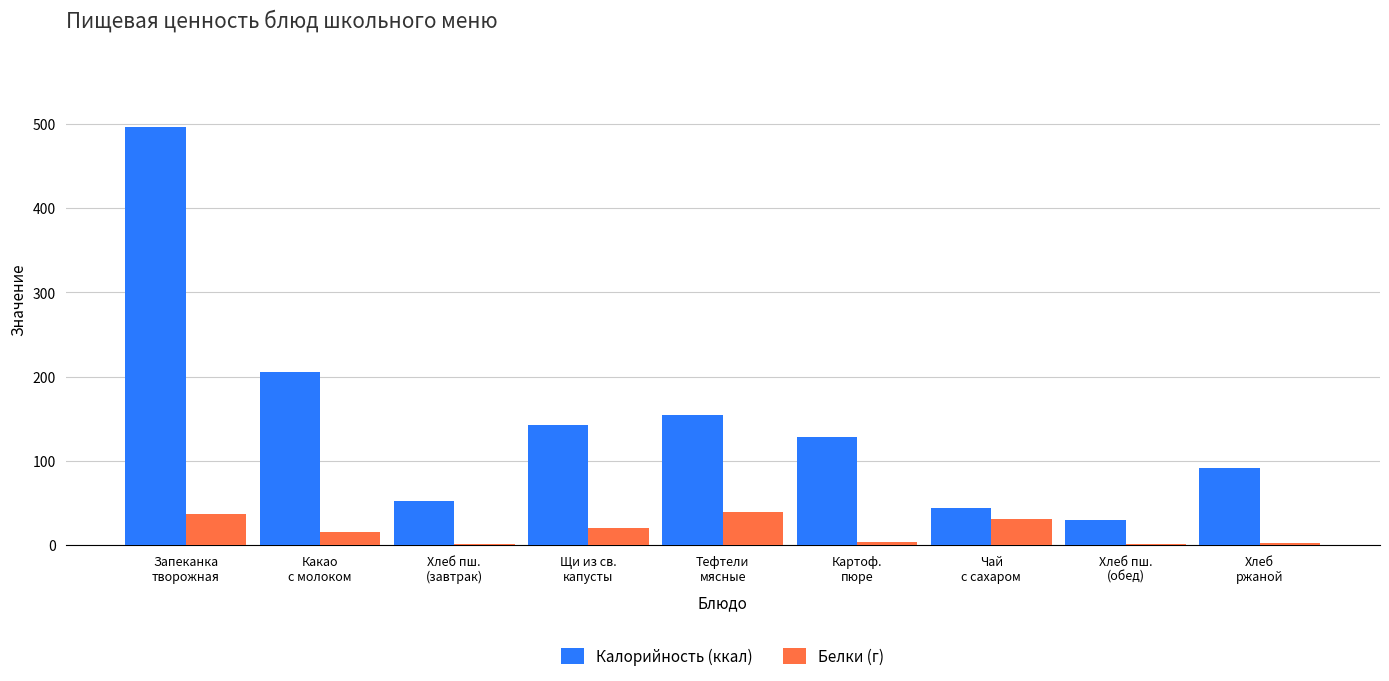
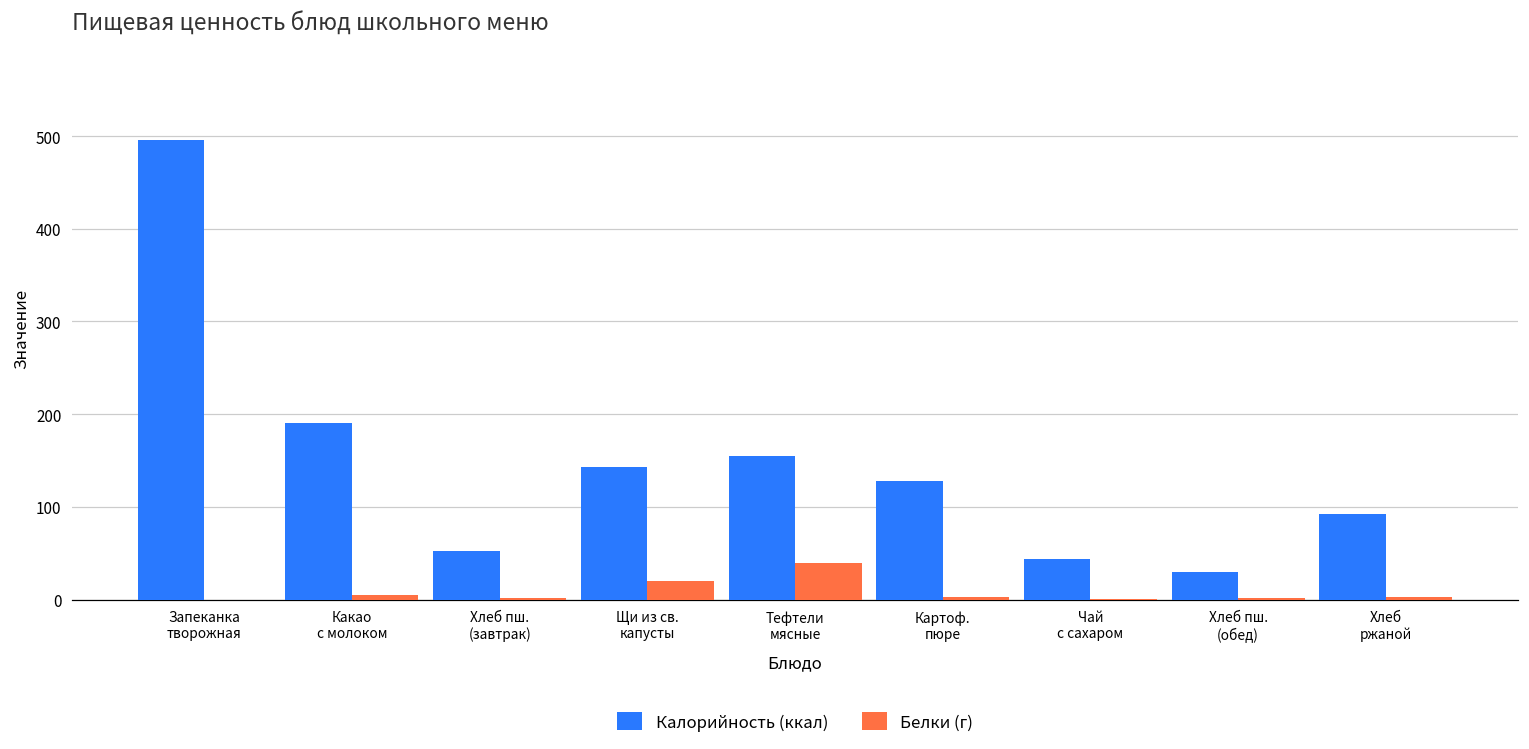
  {
    "Калорийность (ккал)": {
      "Запеканка творожная": 500,
-     "Какао с молоком": 210,
+     "Какао с молоком": 190,
      "Хлеб пш. (завтрак)": 50,
      "Щи из св. капусты": 140,
      "Тефтели мясные": 150,
      "Картоф. пюре": 130,
      "Чай с сахаром": 40,
      "Хлеб пш. (обед)": 30,
      "Хлеб ржаной": 90
    },
    "Белки (г)": {
-     "Запеканка творожная": 40,
-     "Какао с молоком": 20,
+     "Запеканка творожная": 0,
+     "Какао с молоком": 0,
      "Щи из св. капусты": 20,
      "Тефтели мясные": 40,
      "Картоф. пюре": 0,
-     "Чай с сахаром": 30
+     "Чай с сахаром": 0
    }
  }
